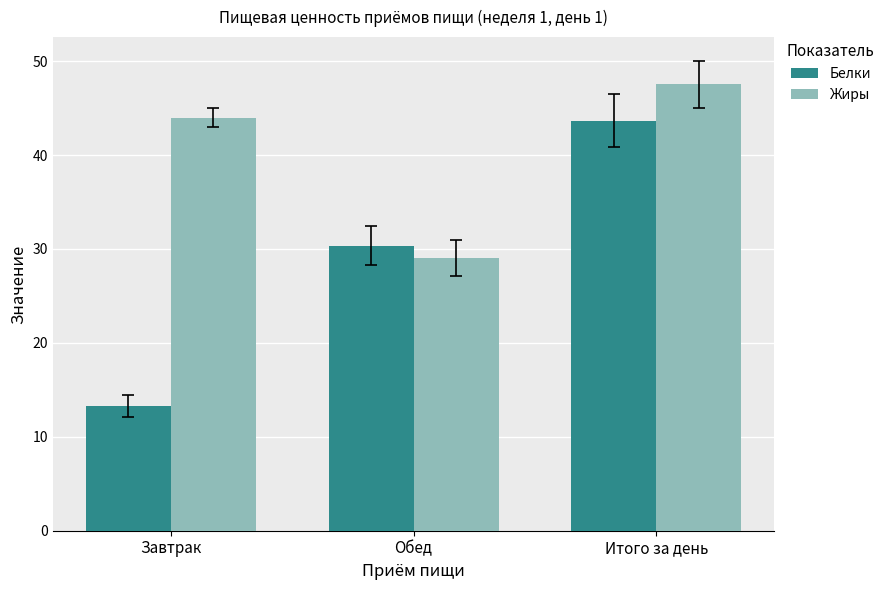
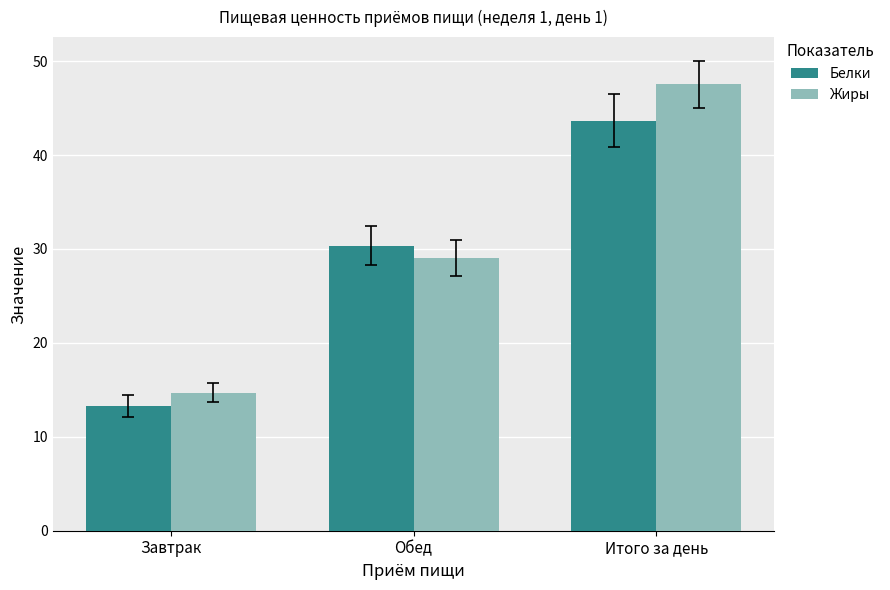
  {
    "Жиры": {
-     "Завтрак": 44,
+     "Завтрак": 15,
      "Обед": 29,
      "Итого за день": 48
    }
  }
